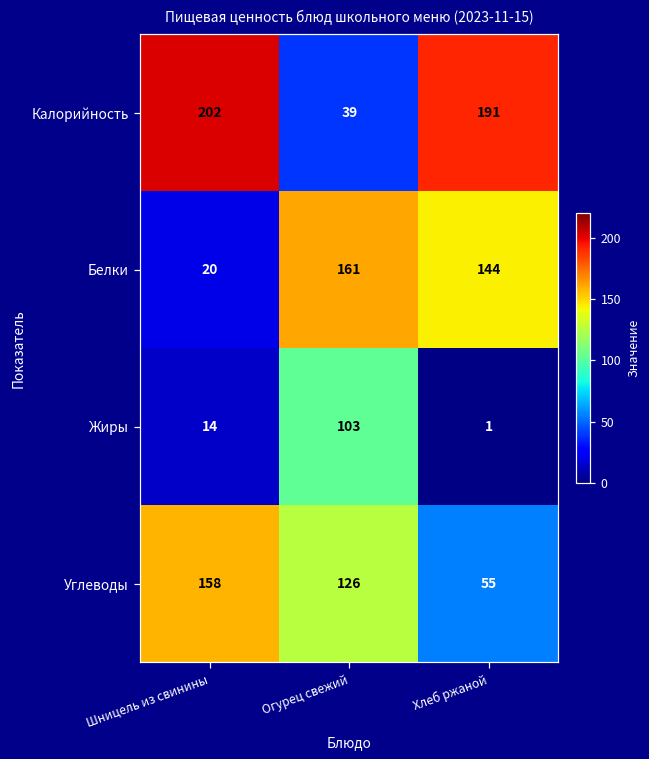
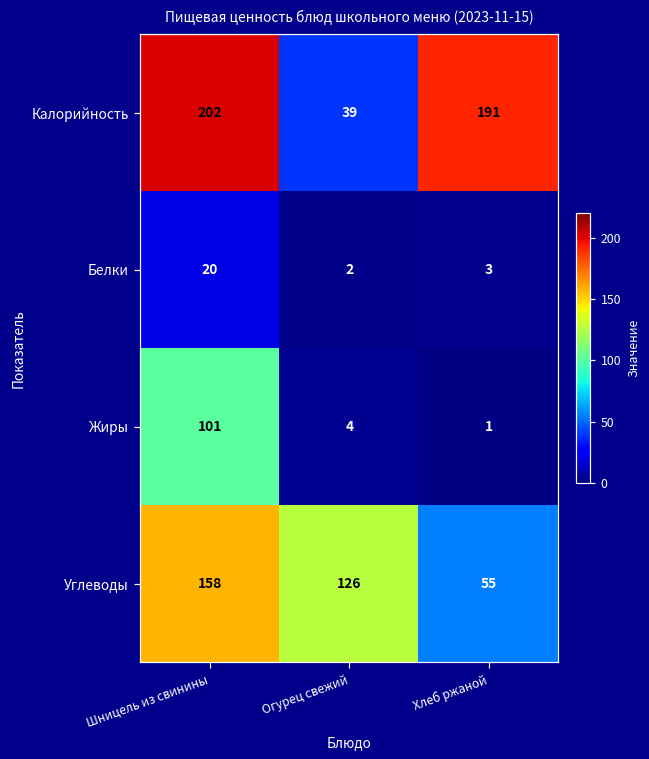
  {
    "Калорийность": {
      "Шницель из свинины": 202,
      "Огурец свежий": 39,
      "Хлеб ржаной": 191
    },
    "Белки": {
      "Шницель из свинины": 20,
-     "Огурец свежий": 161,
-     "Хлеб ржаной": 144
+     "Огурец свежий": 2,
+     "Хлеб ржаной": 3
    },
    "Жиры": {
-     "Шницель из свинины": 14,
-     "Огурец свежий": 103,
+     "Шницель из свинины": 101,
+     "Огурец свежий": 4,
      "Хлеб ржаной": 1
    },
    "Углеводы": {
      "Шницель из свинины": 158,
      "Огурец свежий": 126,
      "Хлеб ржаной": 55
    }
  }
